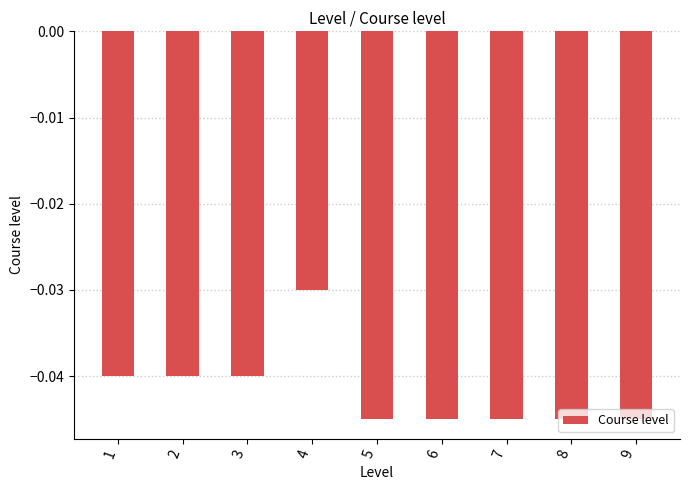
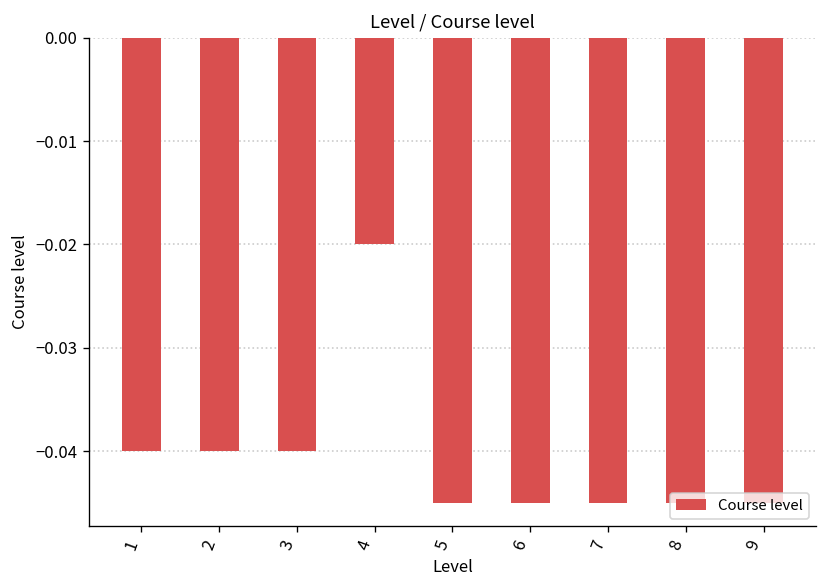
  {
    "1": -0.04,
    "2": -0.04,
    "3": -0.04,
-   "4": -0.03,
+   "4": -0.02,
    "5": -0.045,
    "6": -0.045,
    "7": -0.045
  }
